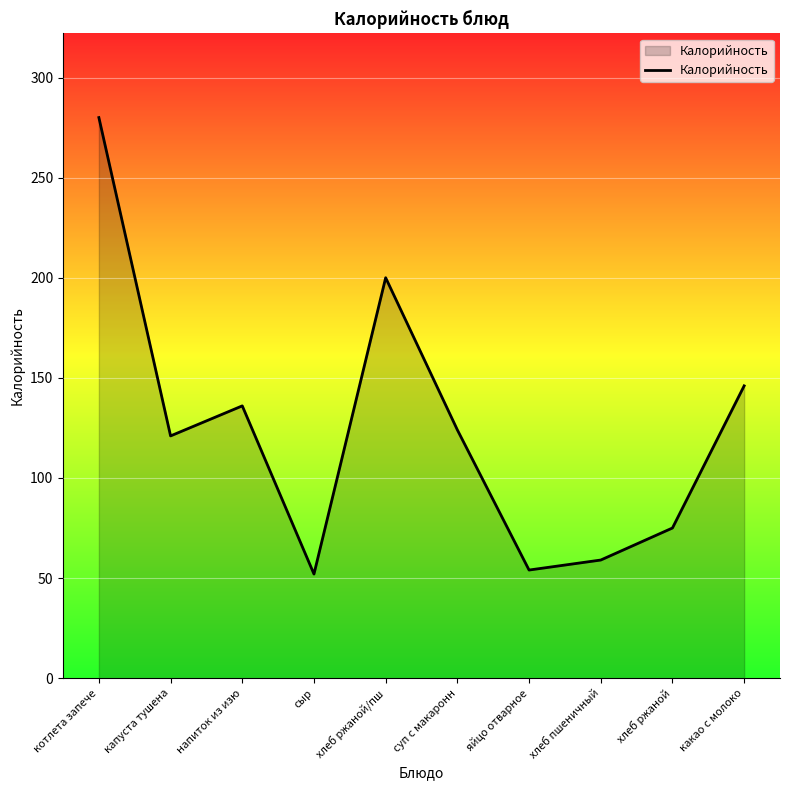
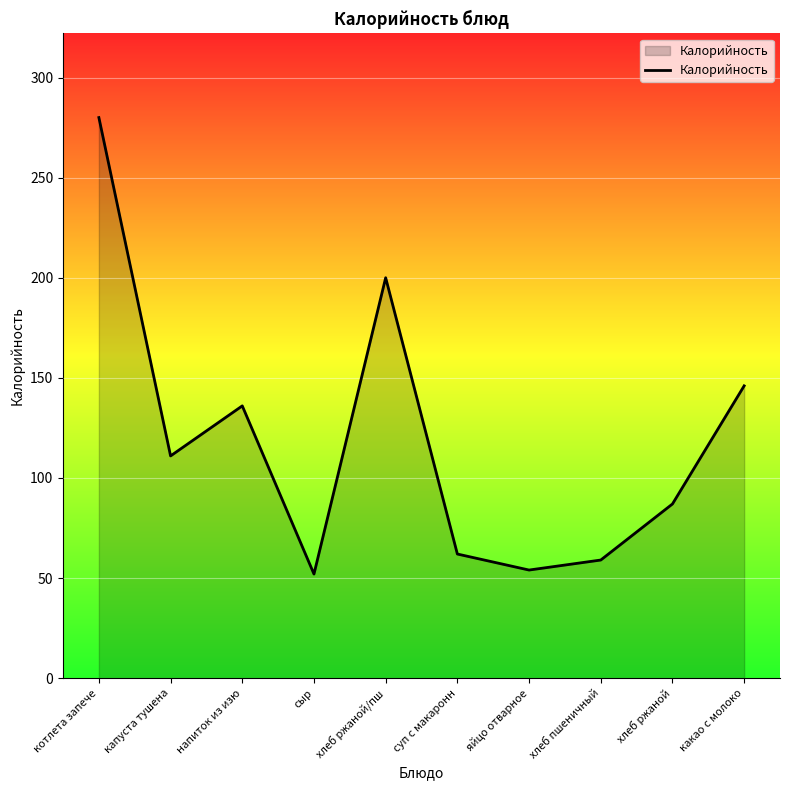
  {
    "котлета запече": 280,
-   "капуста тушена": 121,
+   "капуста тушена": 111,
    "напиток из изю": 136,
    "сыр": 52,
    "хлеб ржаной/пш": 200,
-   "суп с макаронн": 124,
+   "суп с макаронн": 62,
    "яйцо отварное": 54,
    "хлеб пшеничный": 59,
-   "хлеб ржаной": 75,
+   "хлеб ржаной": 87,
    "какао с молоко": 146
  }
